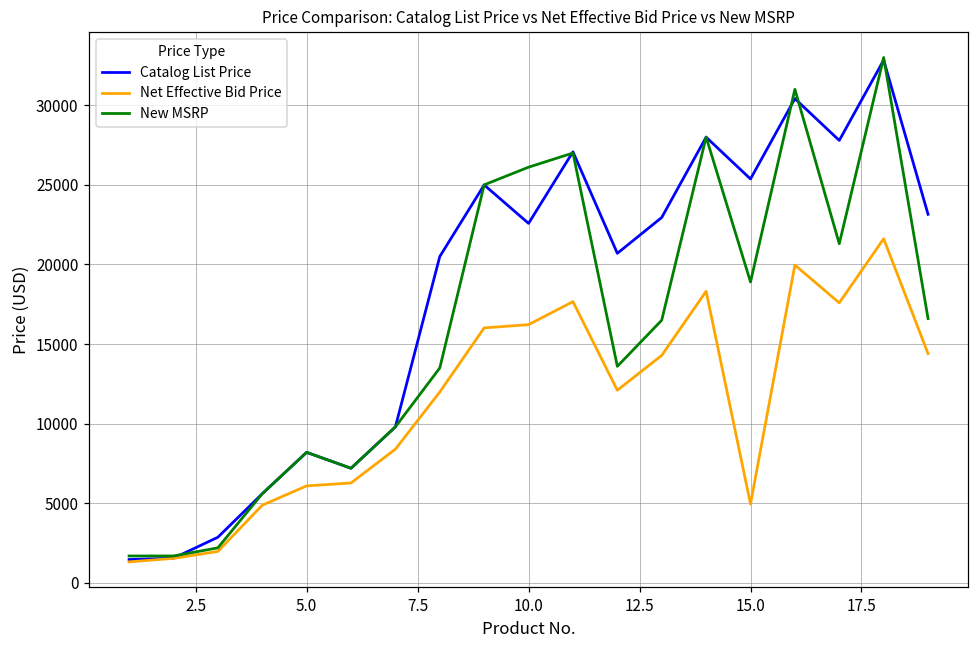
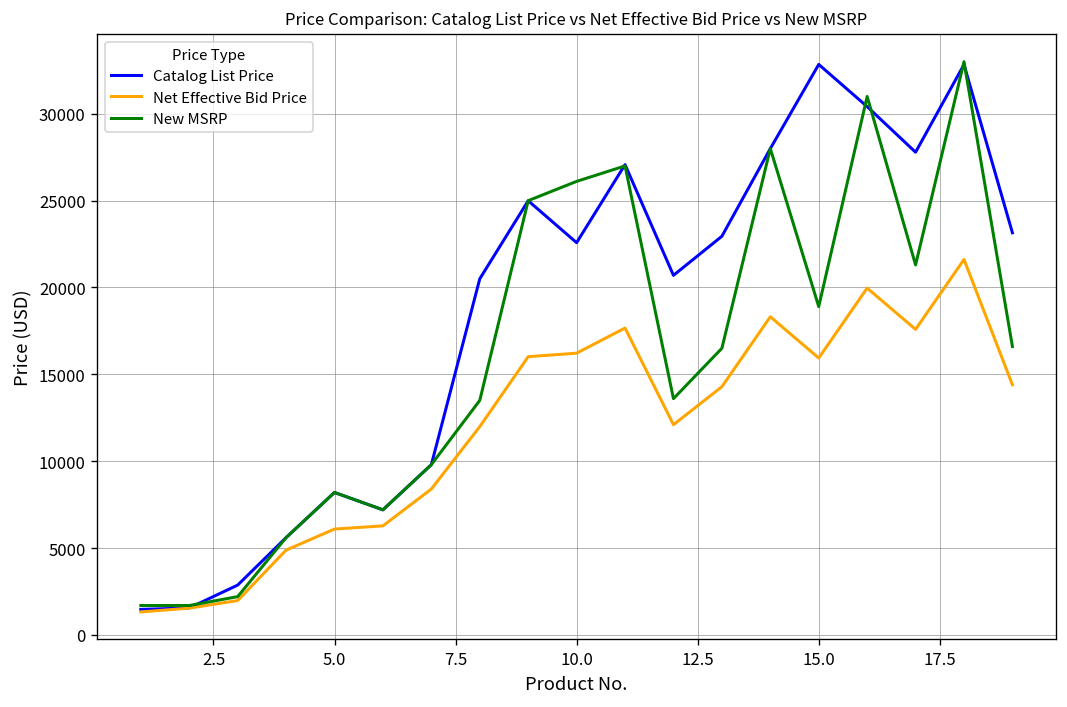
  {
    "Catalog List Price": {
      "10.0": 22600,
-     "15.0": 25400
+     "15.0": 32800
    },
    "Net Effective Bid Price": {
      "5.0": 6100,
      "10.0": 16200,
-     "15.0": 5000
+     "15.0": 15900
    },
    "New MSRP": {
      "10.0": 26100,
      "15.0": 18900
    }
  }
